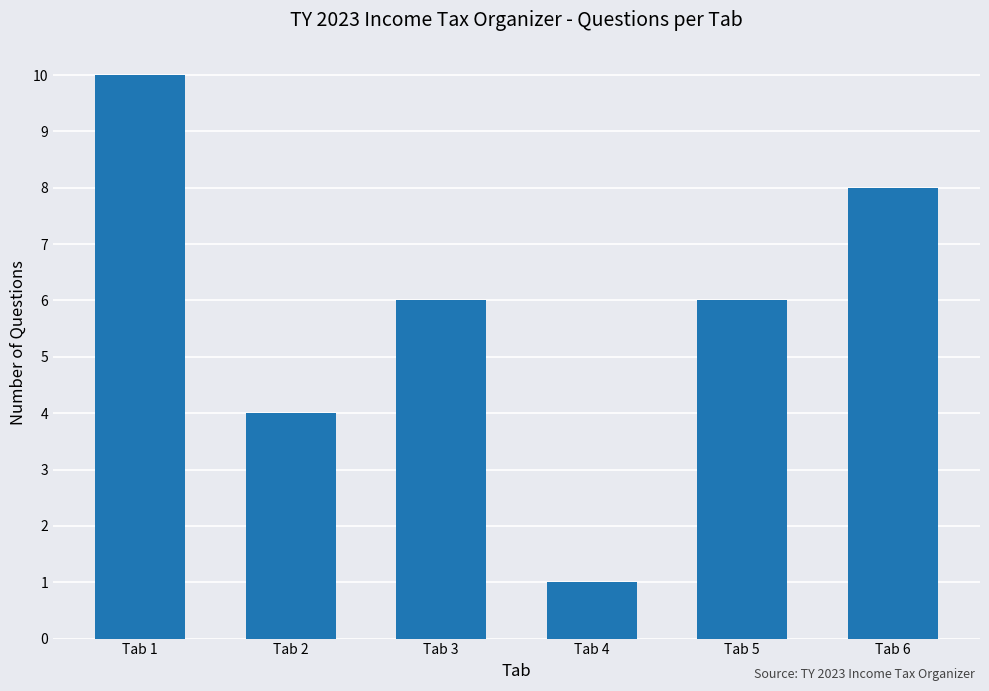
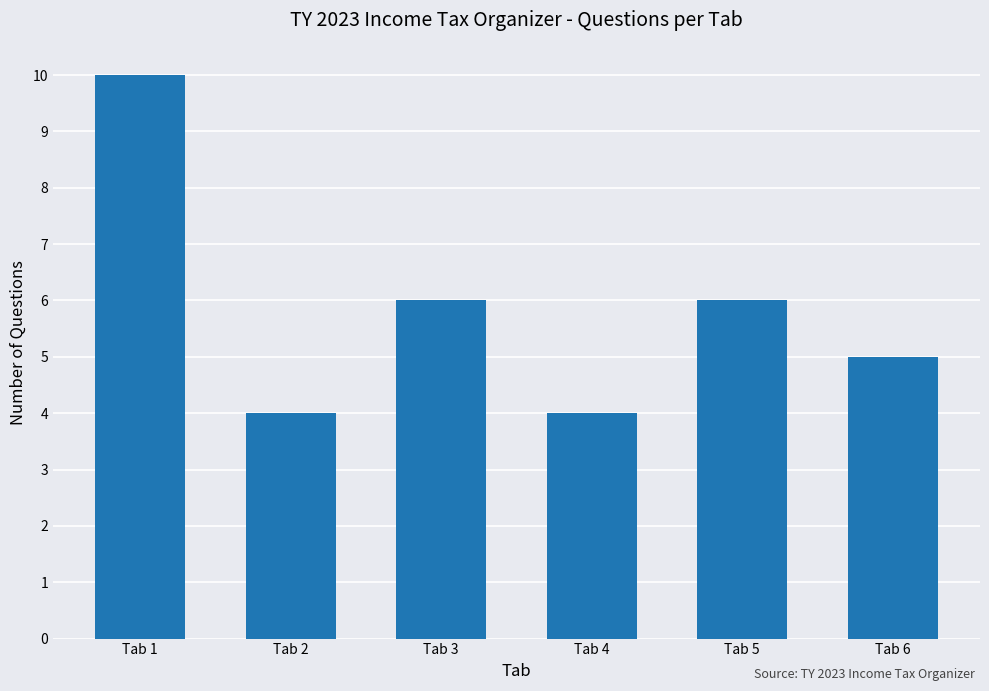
  {
    "Tab 1": 10,
    "Tab 2": 4,
    "Tab 3": 6,
-   "Tab 4": 1,
+   "Tab 4": 4,
    "Tab 5": 6,
-   "Tab 6": 8
+   "Tab 6": 5
  }
